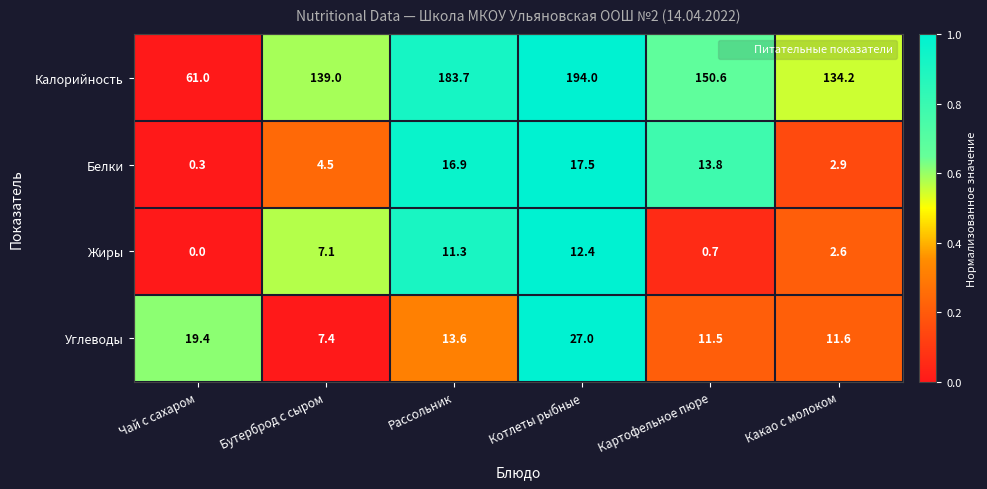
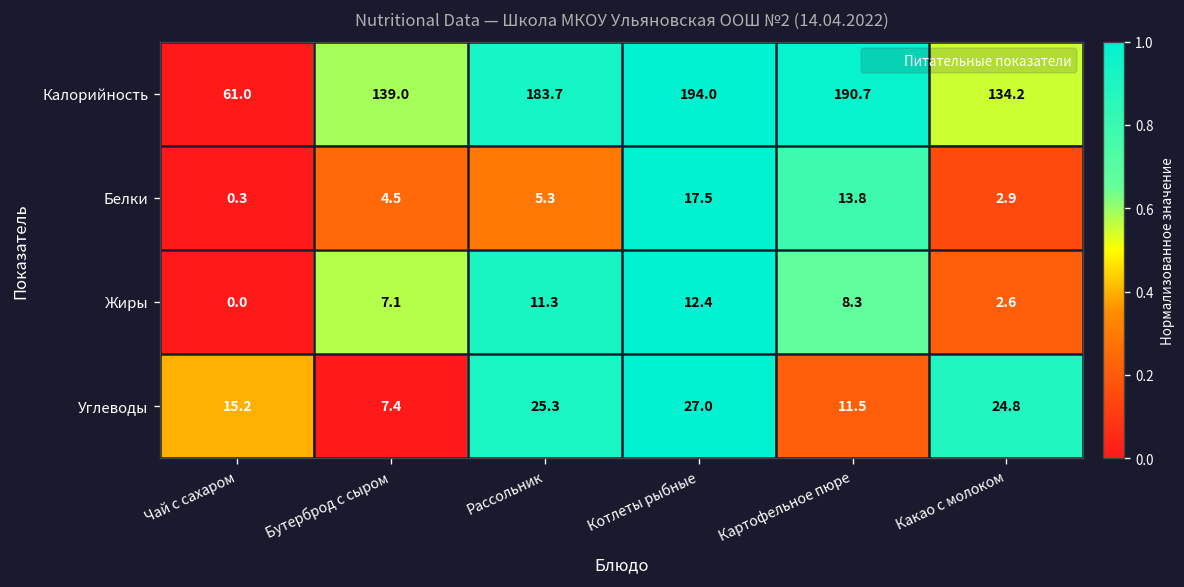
  {
    "Калорийность": {
      "Чай с сахаром": 61.0,
      "Бутерброд с сыром": 139.0,
      "Рассольник": 183.7,
      "Котлеты рыбные": 194.0,
-     "Картофельное пюре": 150.6,
+     "Картофельное пюре": 190.7,
      "Какао с молоком": 134.2
    },
    "Белки": {
      "Чай с сахаром": 0.3,
      "Бутерброд с сыром": 4.5,
-     "Рассольник": 16.9,
+     "Рассольник": 5.3,
      "Котлеты рыбные": 17.5,
      "Картофельное пюре": 13.8,
      "Какао с молоком": 2.9
    },
    "Жиры": {
      "Чай с сахаром": 0.0,
      "Бутерброд с сыром": 7.1,
      "Рассольник": 11.3,
      "Котлеты рыбные": 12.4,
-     "Картофельное пюре": 0.7,
+     "Картофельное пюре": 8.3,
      "Какао с молоком": 2.6
    },
    "Углеводы": {
-     "Чай с сахаром": 19.4,
+     "Чай с сахаром": 15.2,
      "Бутерброд с сыром": 7.4,
-     "Рассольник": 13.6,
+     "Рассольник": 25.3,
      "Котлеты рыбные": 27.0,
      "Картофельное пюре": 11.5,
-     "Какао с молоком": 11.6
+     "Какао с молоком": 24.8
    }
  }
